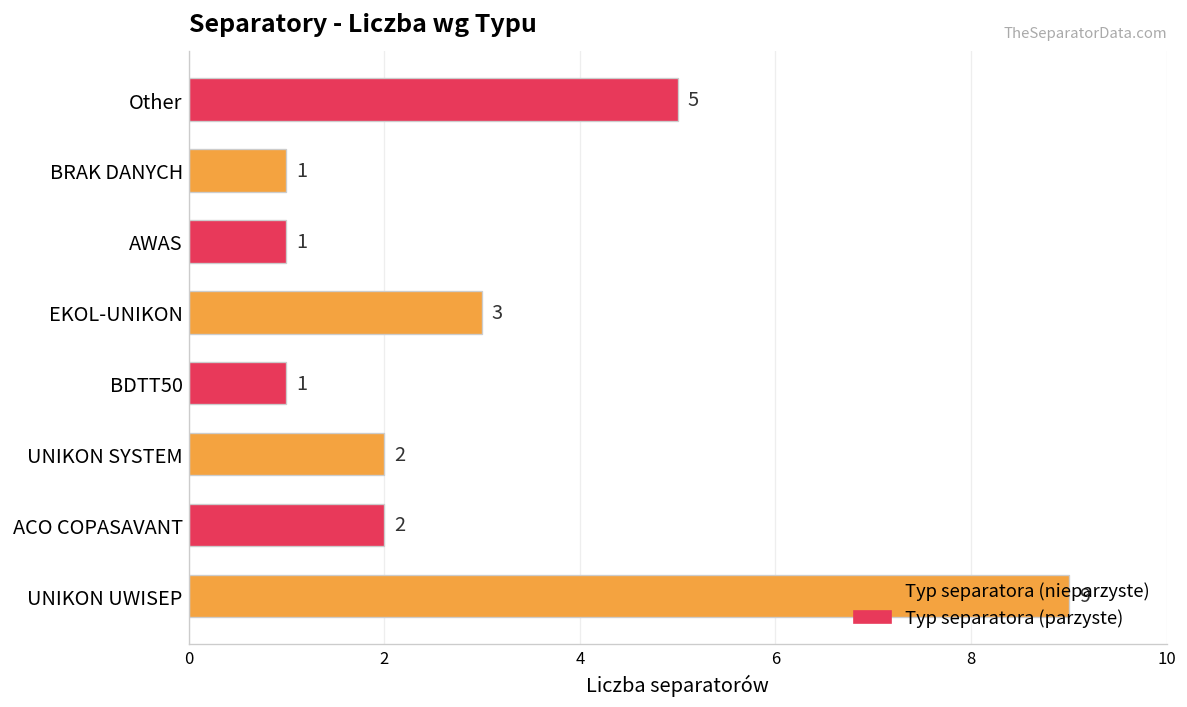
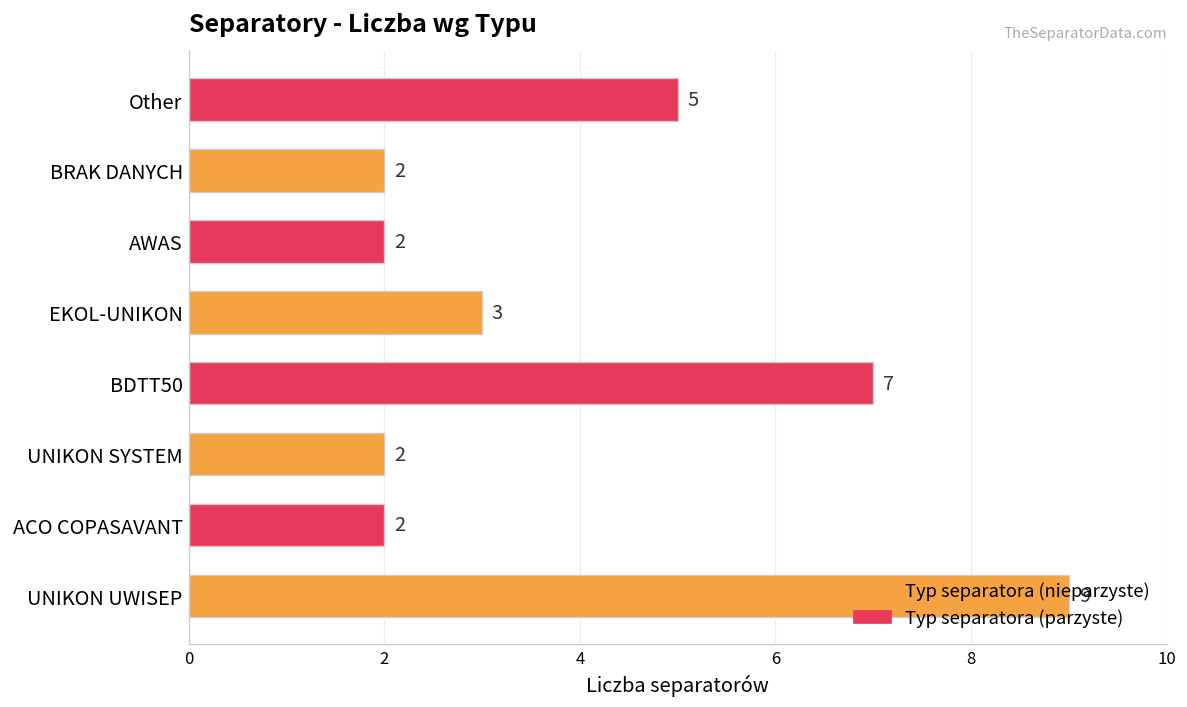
  {
    "Other": 5,
-   "BRAK DANYCH": 1,
-   "AWAS": 1,
+   "BRAK DANYCH": 2,
+   "AWAS": 2,
    "EKOL-UNIKON": 3,
-   "BDTT50": 1,
+   "BDTT50": 7,
    "UNIKON SYSTEM": 2,
    "ACO COPASAVANT": 2,
    "UNIKON UWISEP": 9
  }
